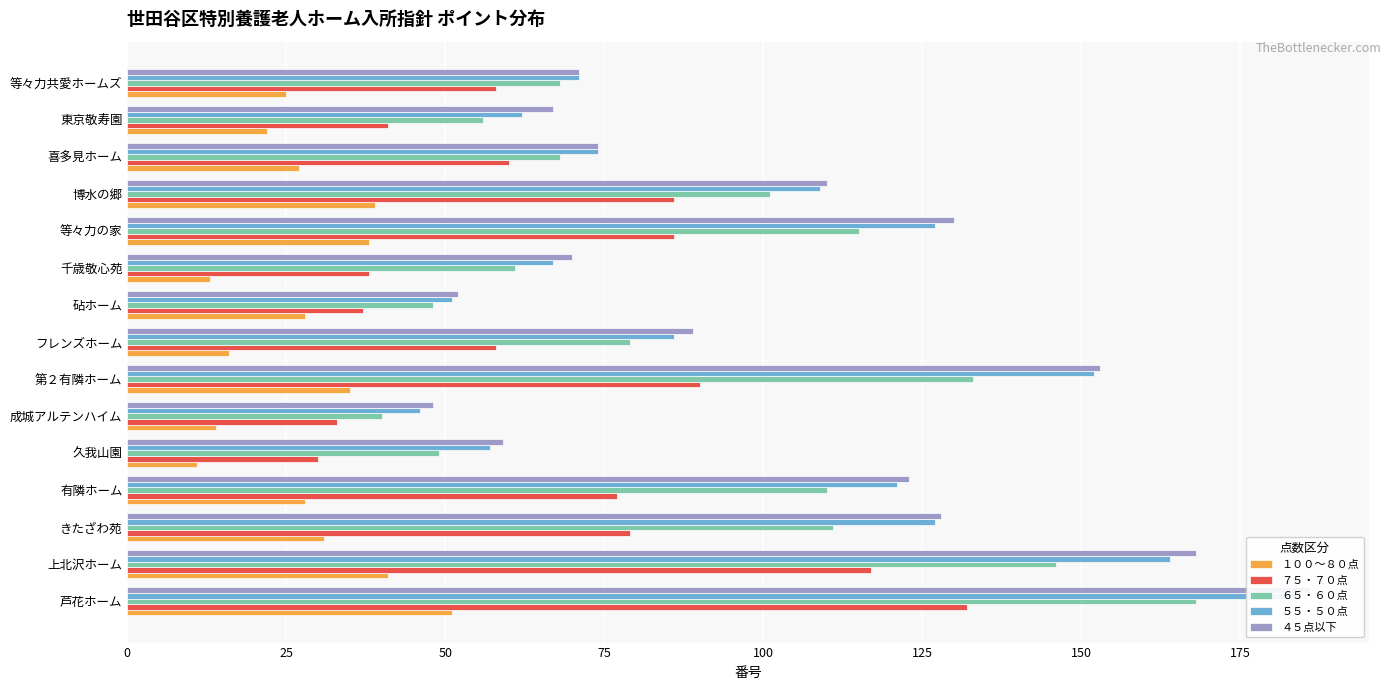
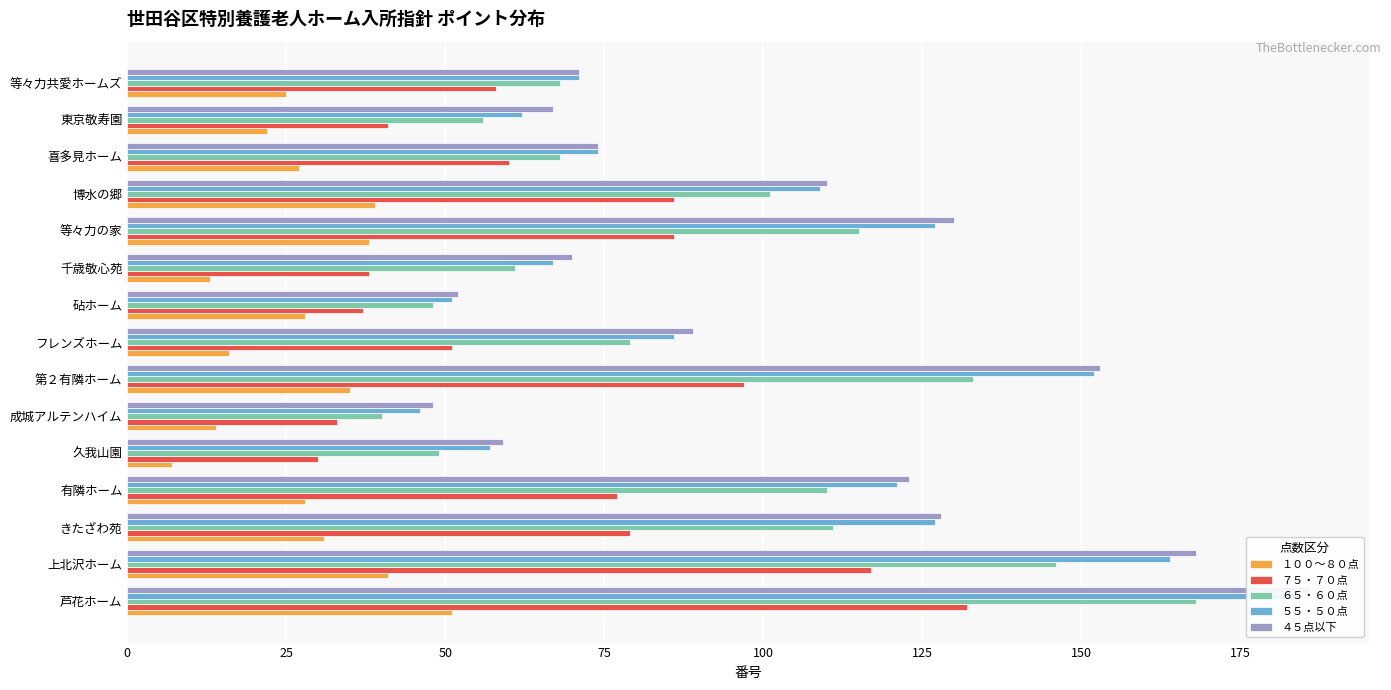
  {
    "１００～８０点": {
      "等々力共愛ホームズ": 25,
      "東京敬寿園": 22,
      "喜多見ホーム": 27,
      "博水の郷": 39,
      "等々力の家": 38,
      "千歳敬心苑": 13,
      "砧ホーム": 28,
      "フレンズホーム": 16,
      "第２有隣ホーム": 35,
      "成城アルテンハイム": 14,
-     "久我山園": 11,
+     "久我山園": 7,
      "有隣ホーム": 28,
      "きたざわ苑": 31,
      "上北沢ホーム": 41,
      "芦花ホーム": 51
    },
    "７５・７０点": {
      "等々力共愛ホームズ": 58,
      "東京敬寿園": 41,
      "喜多見ホーム": 60,
      "博水の郷": 86,
      "等々力の家": 86,
      "千歳敬心苑": 38,
      "砧ホーム": 37,
-     "フレンズホーム": 58,
-     "第２有隣ホーム": 90,
+     "フレンズホーム": 51,
+     "第２有隣ホーム": 97,
      "成城アルテンハイム": 33,
      "久我山園": 30,
      "有隣ホーム": 77,
      "きたざわ苑": 79,
      "上北沢ホーム": 117,
      "芦花ホーム": 132
    }
  }
